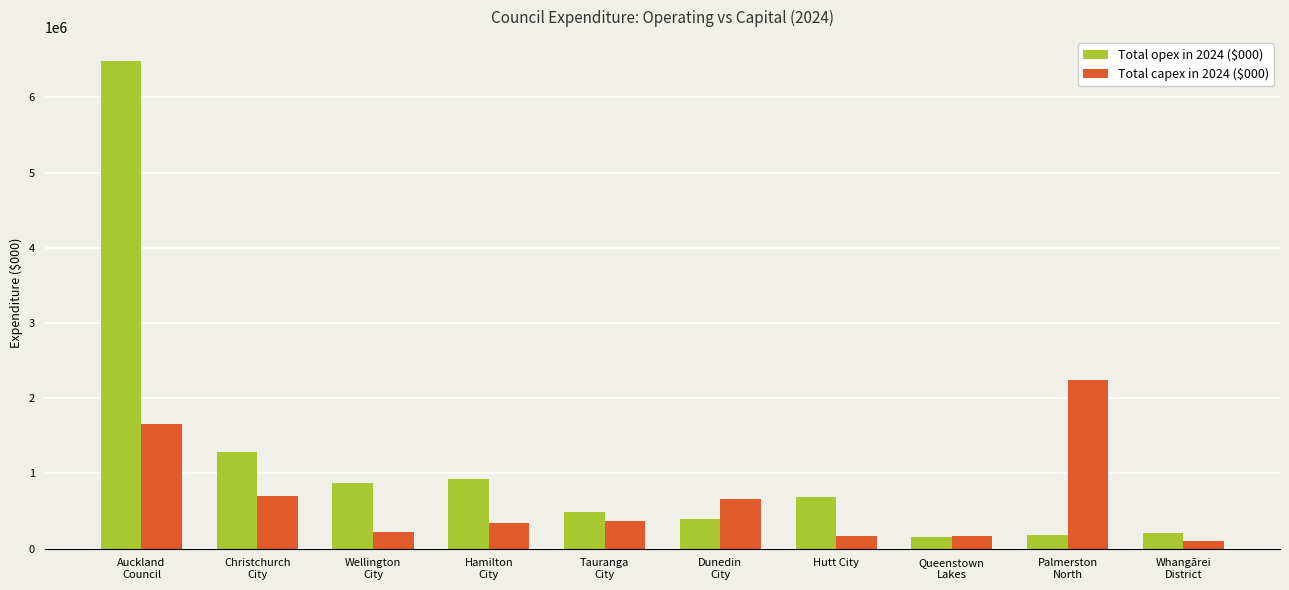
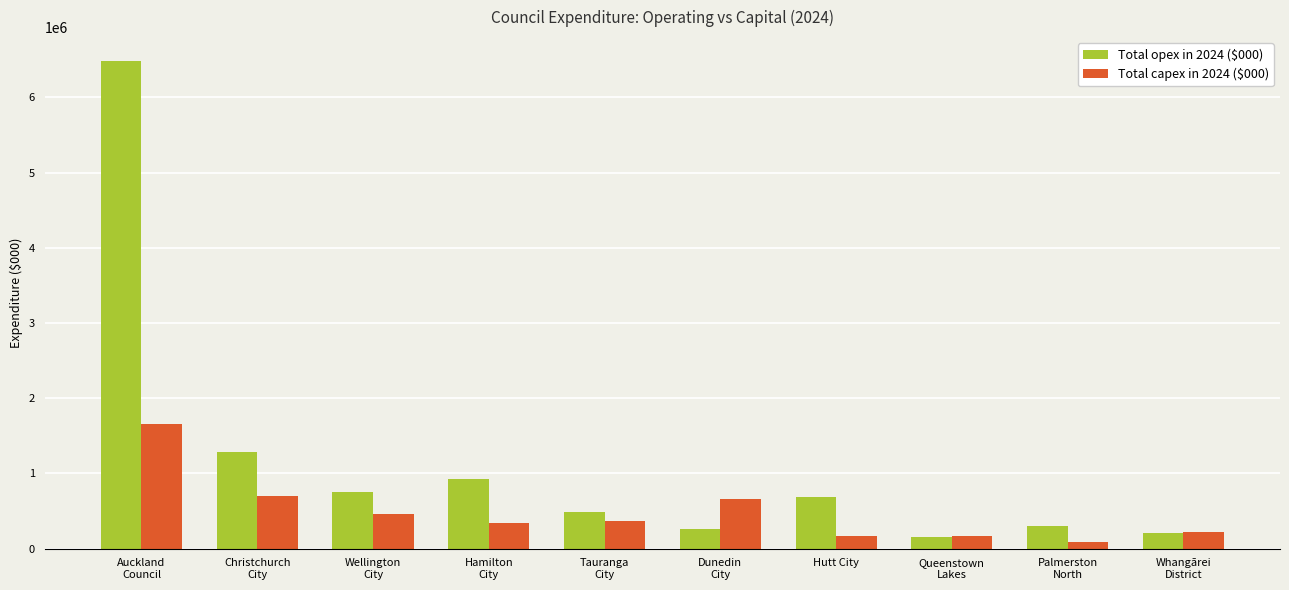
  {
    "Total opex in 2024 ($000)": {
      "Auckland Council": 6500000,
      "Christchurch City": 1300000,
-     "Wellington City": 900000,
+     "Wellington City": 700000,
      "Hamilton City": 900000,
      "Tauranga City": 500000,
-     "Dunedin City": 400000,
+     "Dunedin City": 300000,
      "Hutt City": 700000,
      "Queenstown Lakes": 100000,
-     "Palmerston North": 200000,
+     "Palmerston North": 300000,
      "Whangārei District": 200000
    },
    "Total capex in 2024 ($000)": {
      "Auckland Council": 1700000,
      "Christchurch City": 700000,
-     "Wellington City": 200000,
+     "Wellington City": 500000,
      "Hamilton City": 300000,
      "Tauranga City": 400000,
      "Dunedin City": 700000,
      "Hutt City": 200000,
      "Queenstown Lakes": 200000,
-     "Palmerston North": 2200000,
-     "Whangārei District": 100000
+     "Palmerston North": 100000,
+     "Whangārei District": 200000
    }
  }
